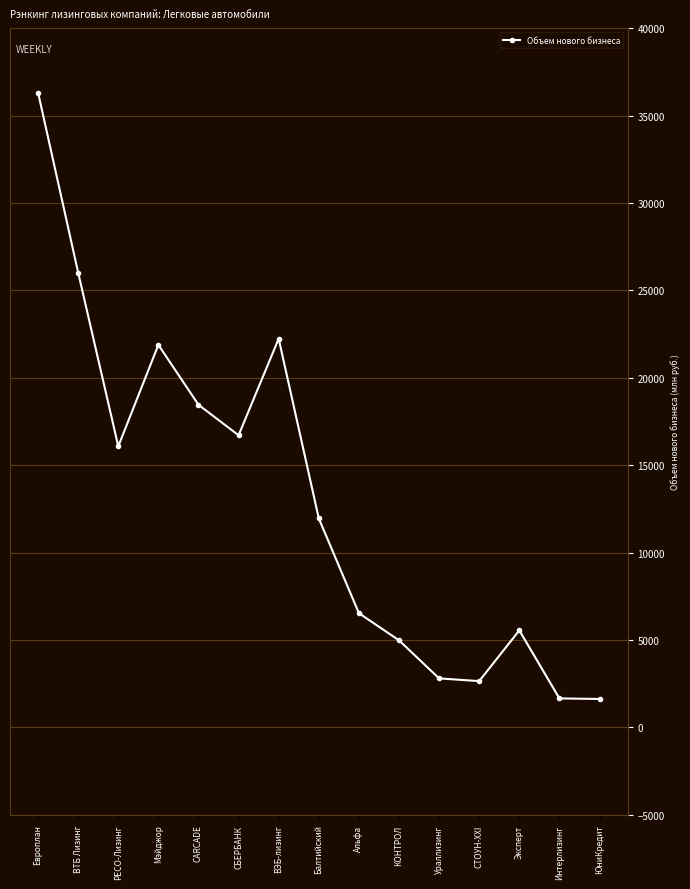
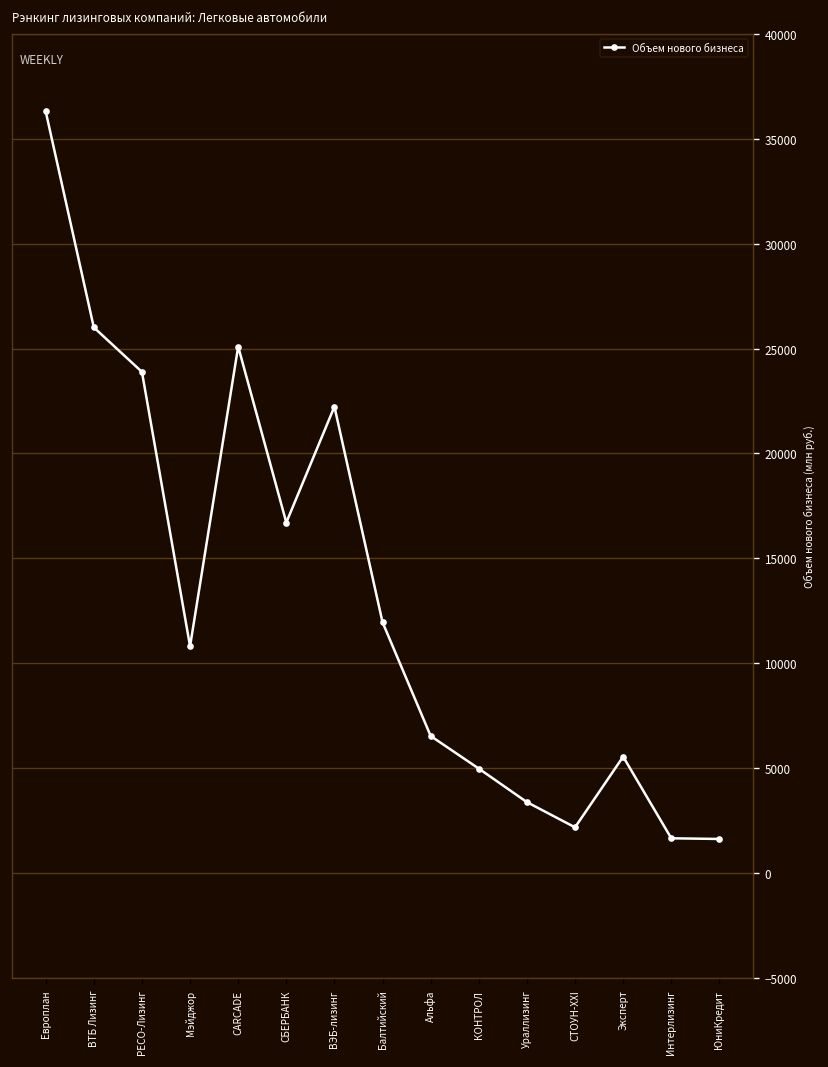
  {
    "Европлан": 36300,
    "ВТБ Лизинг": 26000,
-   "РЕСО-Лизинг": 16100,
-   "Мэйджор": 21900,
-   "CARCADE": 18500,
+   "РЕСО-Лизинг": 23900,
+   "Мэйджор": 10800,
+   "CARCADE": 25100,
    "СБЕРБАНК": 16700,
    "ВЭБ-лизинг": 22200,
    "Балтийский": 12000,
    "Альфа": 6500,
    "КОНТРОЛ": 5000,
-   "Ураллизинг": 2800,
-   "СТОУН-XXI": 2600,
+   "Ураллизинг": 3400,
+   "СТОУН-XXI": 2200,
    "Эксперт": 5500,
    "Интерлизинг": 1700,
    "ЮниКредит": 1600
  }
